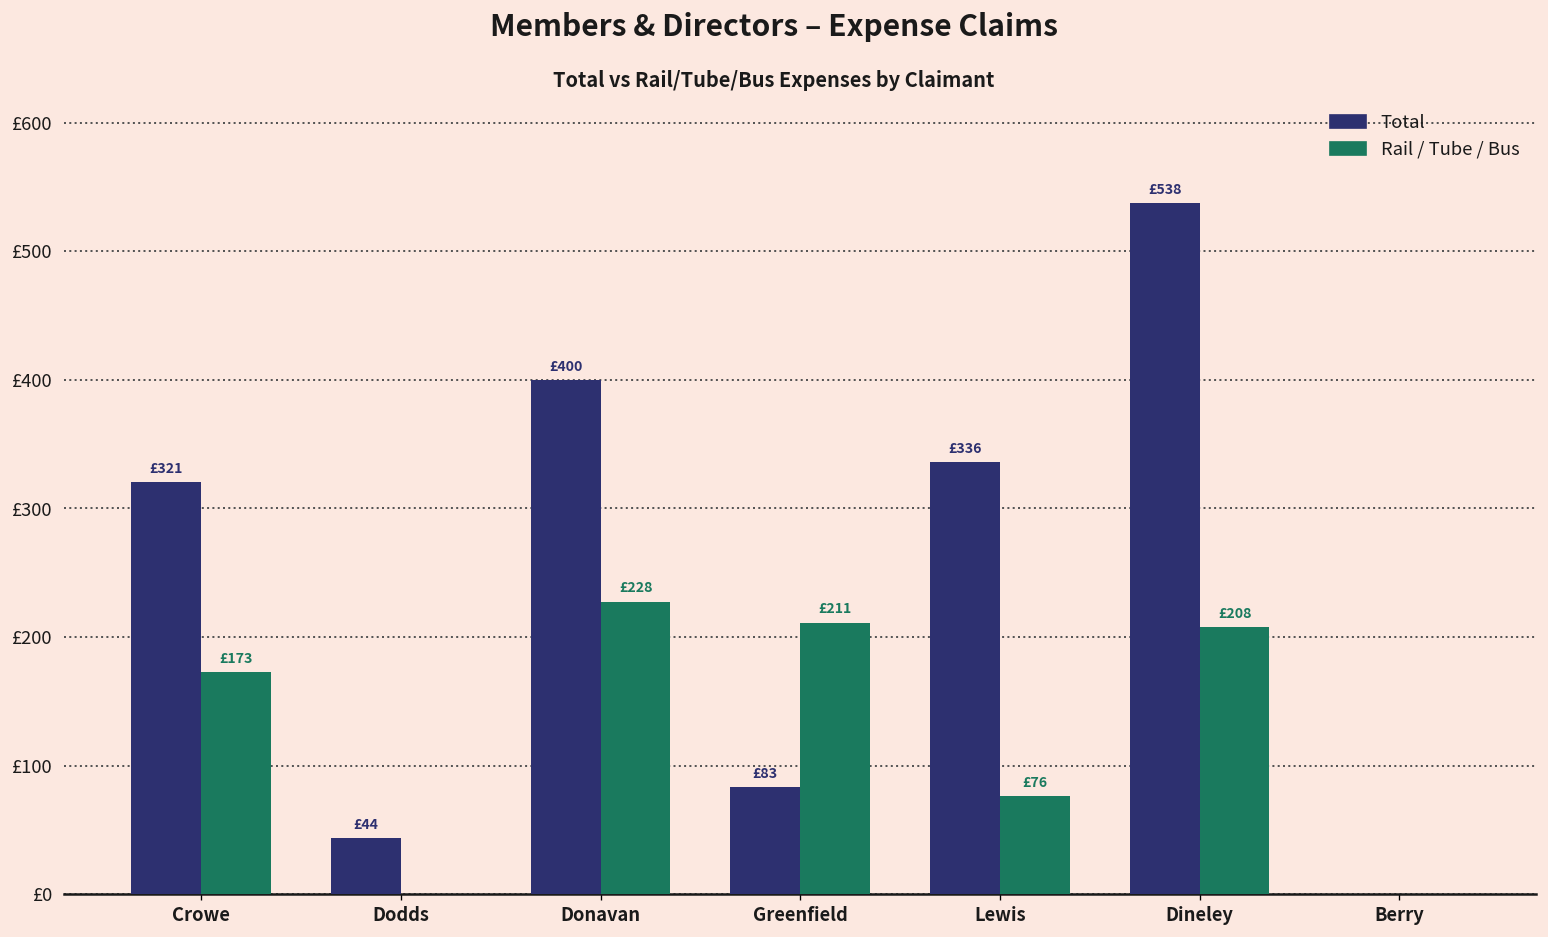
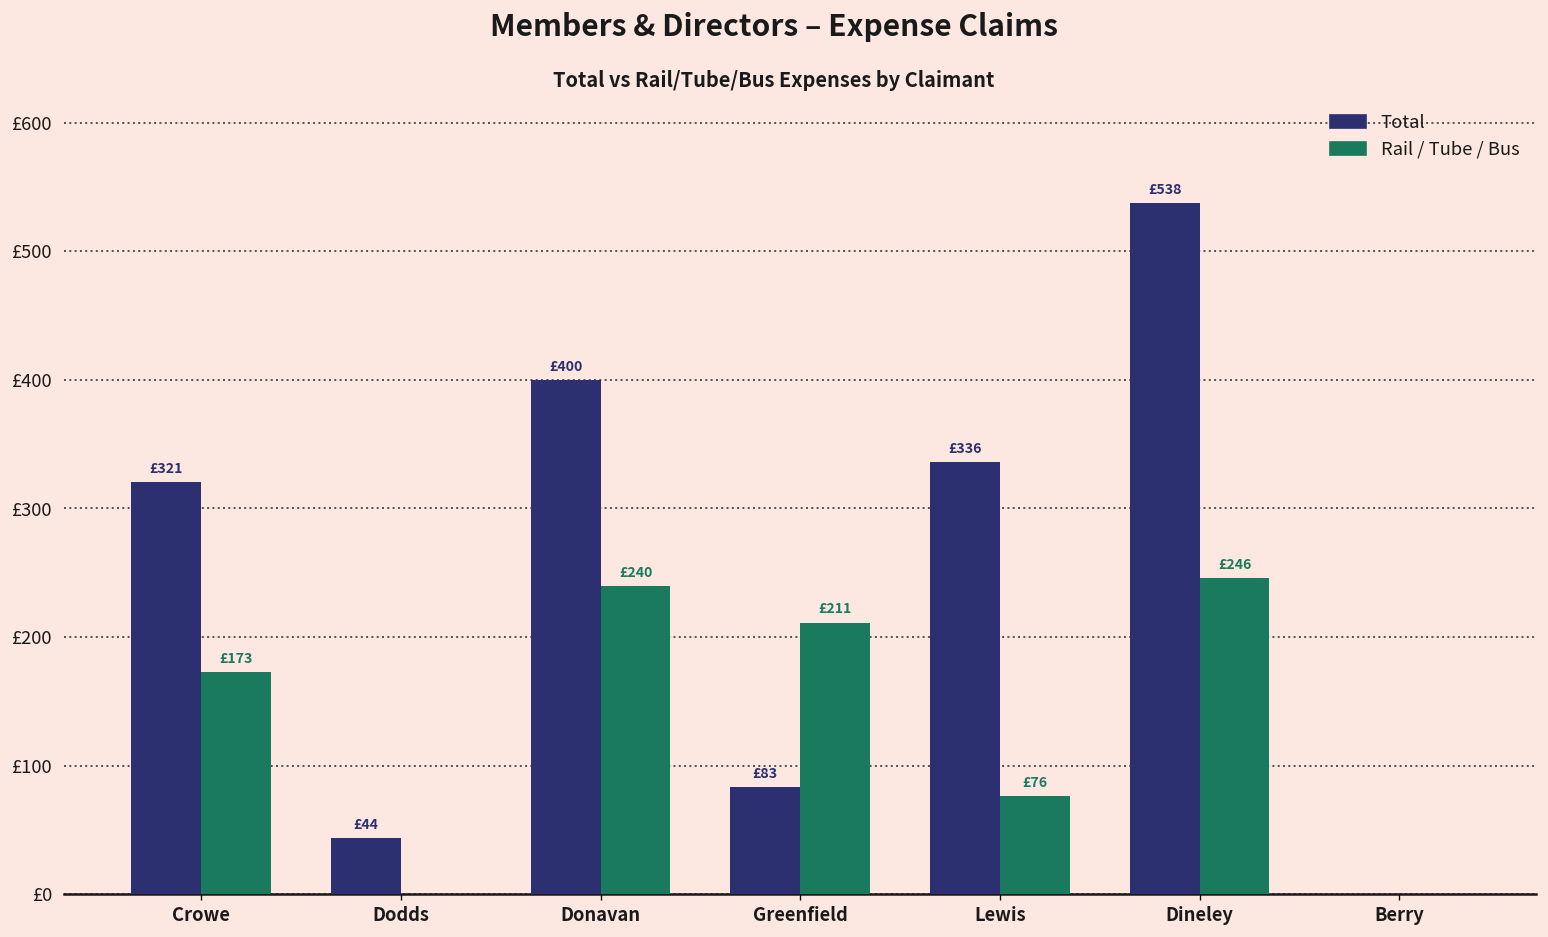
  {
    "Total": {
      "Crowe": "£321",
      "Dodds": "£44",
      "Donavan": "£400",
      "Greenfield": "£83",
      "Lewis": "£336",
      "Dineley": "£538"
    },
    "Rail / Tube / Bus": {
      "Crowe": "£173",
-     "Donavan": "£228",
+     "Donavan": "£240",
      "Greenfield": "£211",
      "Lewis": "£76",
-     "Dineley": "£208"
+     "Dineley": "£246"
    }
  }
